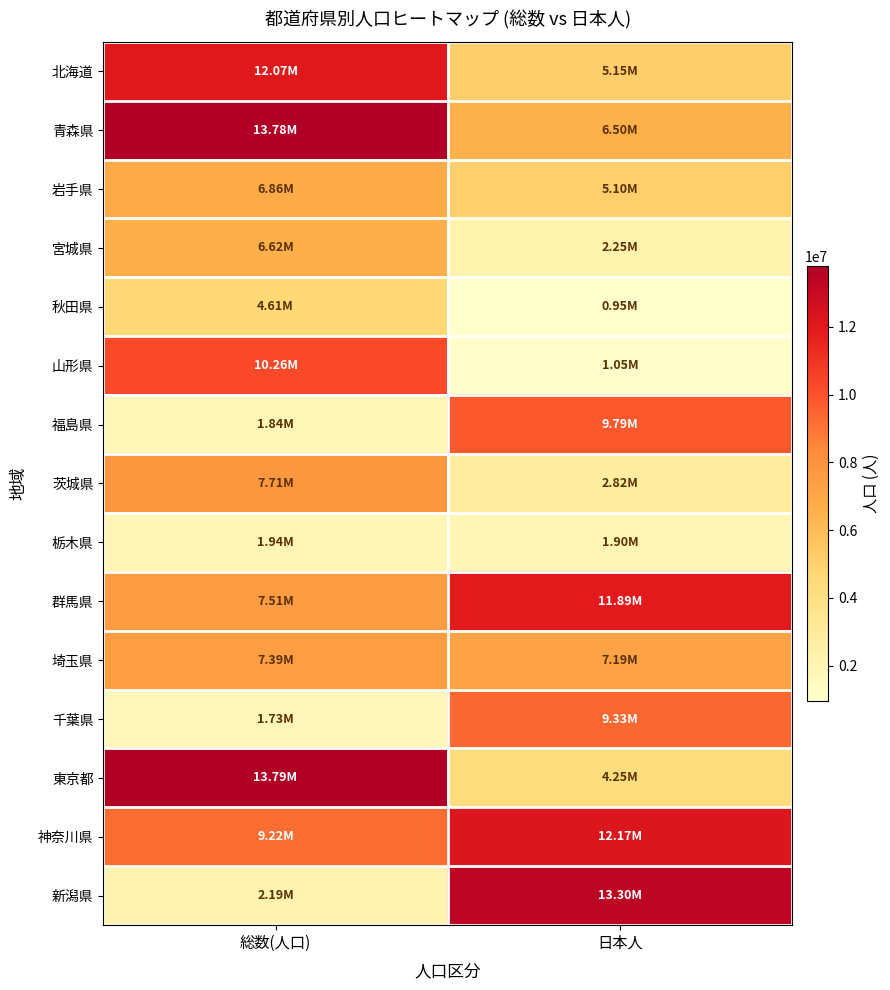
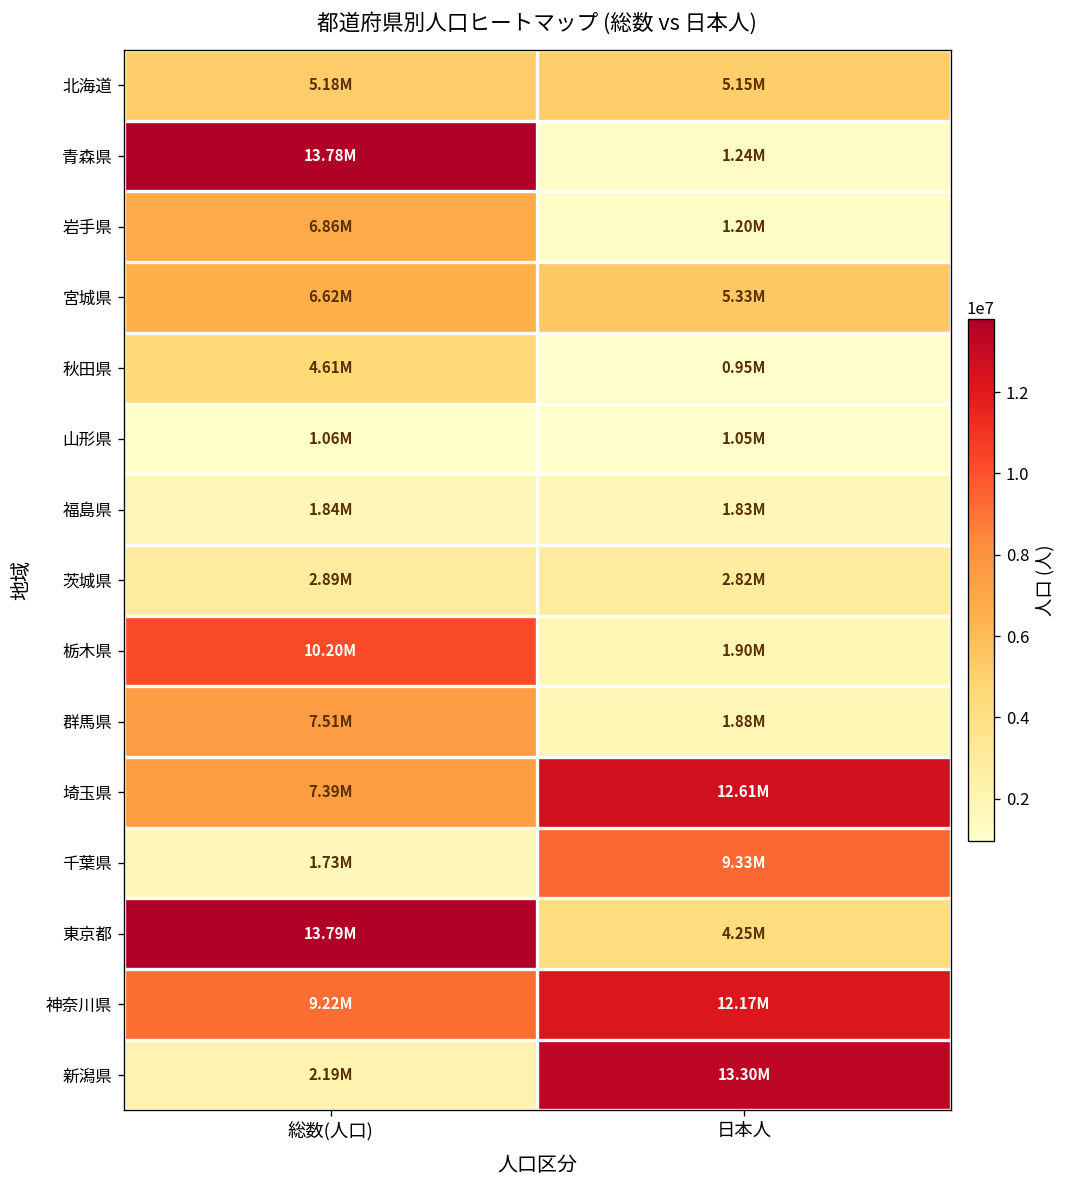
  {
    "北海道": {
-     "総数(人口)": "12.07M",
+     "総数(人口)": "5.18M",
      "日本人": "5.15M"
    },
    "青森県": {
      "総数(人口)": "13.78M",
-     "日本人": "6.50M"
+     "日本人": "1.24M"
    },
    "岩手県": {
      "総数(人口)": "6.86M",
-     "日本人": "5.10M"
+     "日本人": "1.20M"
    },
    "宮城県": {
      "総数(人口)": "6.62M",
-     "日本人": "2.25M"
+     "日本人": "5.33M"
    },
    "秋田県": {
      "総数(人口)": "4.61M",
      "日本人": "0.95M"
    },
    "山形県": {
-     "総数(人口)": "10.26M",
+     "総数(人口)": "1.06M",
      "日本人": "1.05M"
    },
    "福島県": {
      "総数(人口)": "1.84M",
-     "日本人": "9.79M"
+     "日本人": "1.83M"
    },
    "茨城県": {
-     "総数(人口)": "7.71M",
+     "総数(人口)": "2.89M",
      "日本人": "2.82M"
    },
    "栃木県": {
-     "総数(人口)": "1.94M",
+     "総数(人口)": "10.20M",
      "日本人": "1.90M"
    },
    "群馬県": {
      "総数(人口)": "7.51M",
-     "日本人": "11.89M"
+     "日本人": "1.88M"
    },
    "埼玉県": {
      "総数(人口)": "7.39M",
-     "日本人": "7.19M"
+     "日本人": "12.61M"
    },
    "千葉県": {
      "総数(人口)": "1.73M",
      "日本人": "9.33M"
    },
    "東京都": {
      "総数(人口)": "13.79M",
      "日本人": "4.25M"
    },
    "神奈川県": {
      "総数(人口)": "9.22M",
      "日本人": "12.17M"
    },
    "新潟県": {
      "総数(人口)": "2.19M",
      "日本人": "13.30M"
    }
  }
